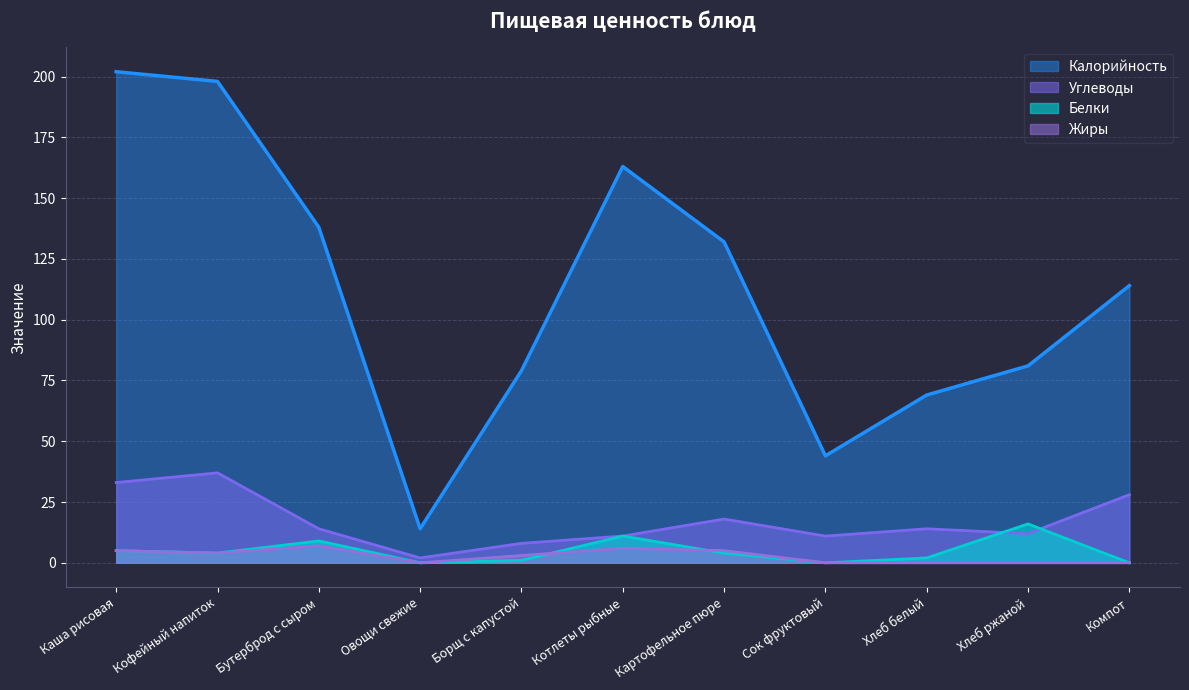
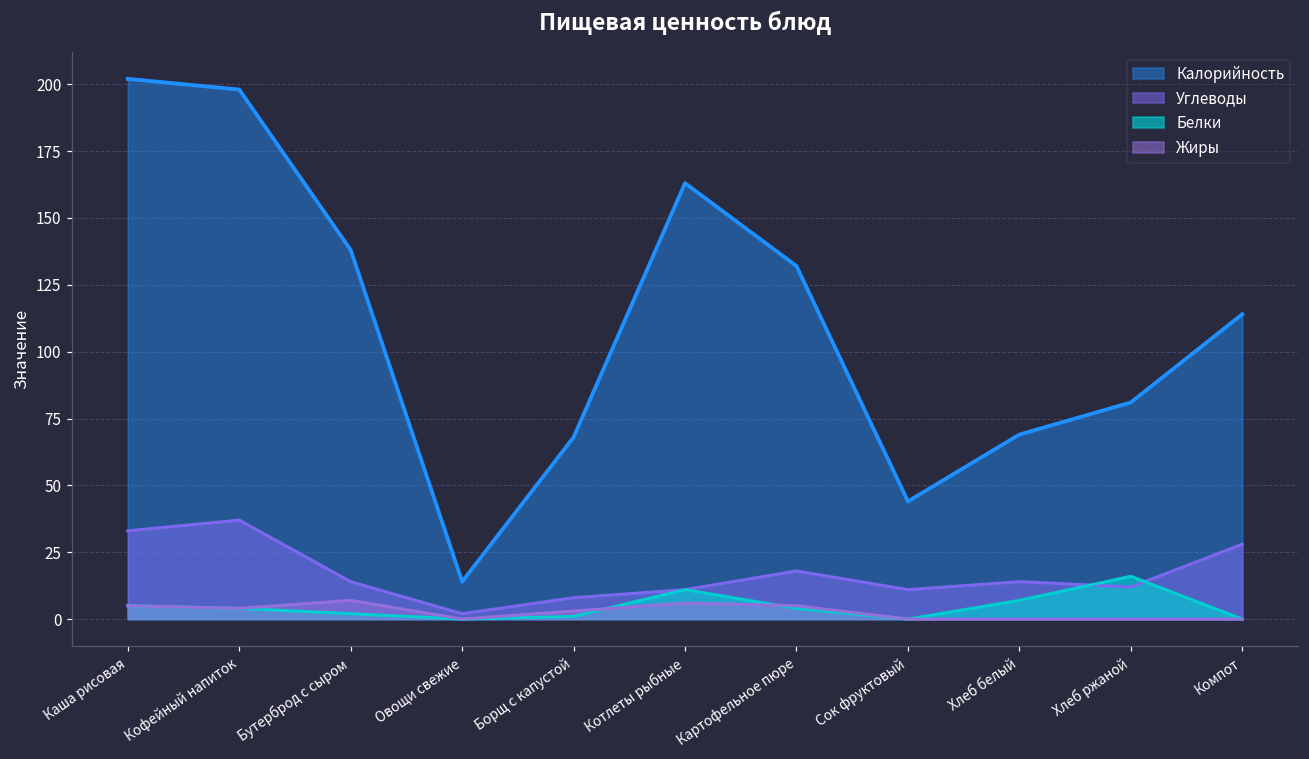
  {
    "Калорийность": {
      "Каша рисовая": 202,
      "Кофейный напиток": 198,
      "Бутерброд с сыром": 138,
      "Овощи свежие": 14,
-     "Борщ с капустой": 79,
+     "Борщ с капустой": 68,
      "Котлеты рыбные": 163,
      "Картофельное пюре": 132,
      "Сок фруктовый": 44,
      "Хлеб белый": 69,
      "Хлеб ржаной": 81,
      "Компот": 114
    },
    "Белки": {
-     "Бутерброд с сыром": 9,
+     "Бутерброд с сыром": 2,
      "Борщ с капустой": 1,
-     "Хлеб белый": 2,
+     "Хлеб белый": 7,
      "Хлеб ржаной": 16
    }
  }
